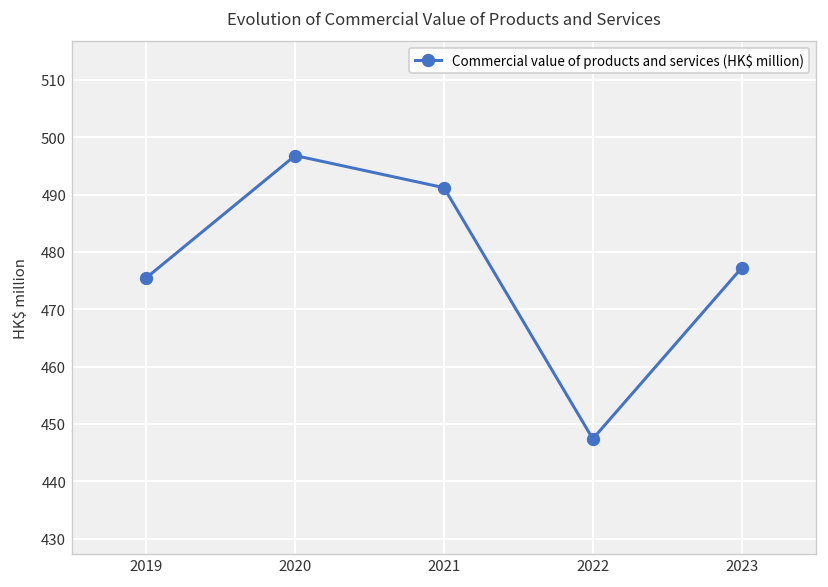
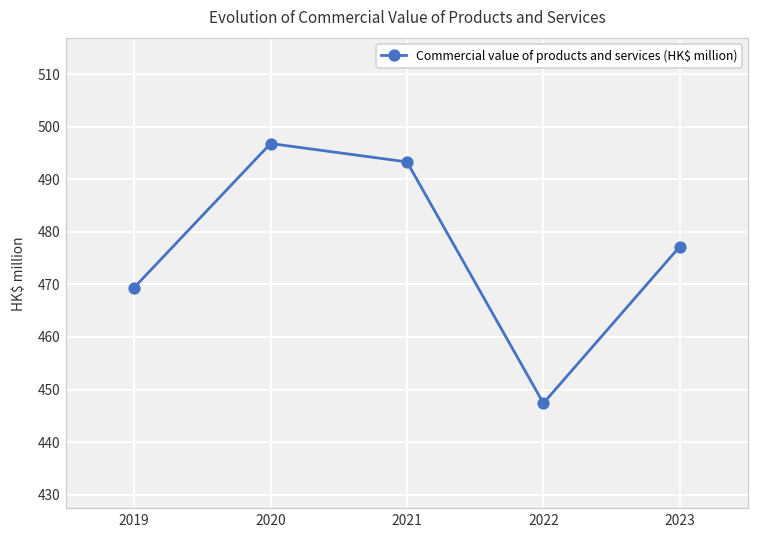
  {
-   "2019": 476,
+   "2019": 469,
    "2020": 497,
-   "2021": 491,
+   "2021": 493,
    "2022": 447,
    "2023": 477
  }
